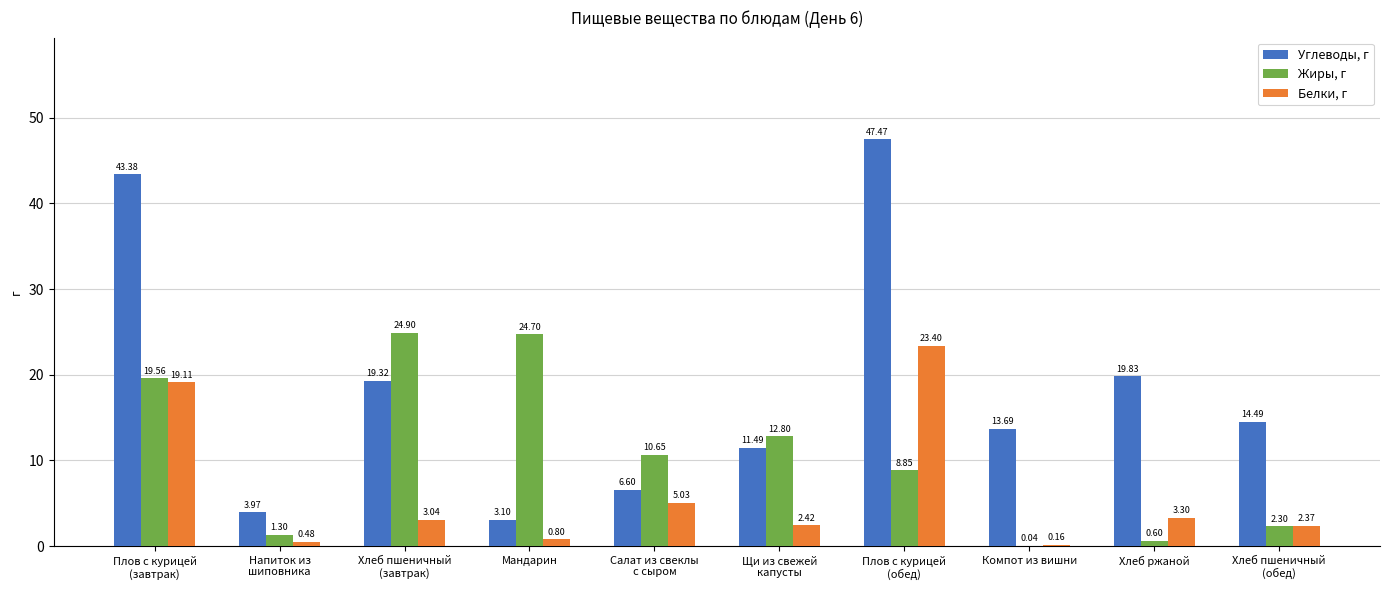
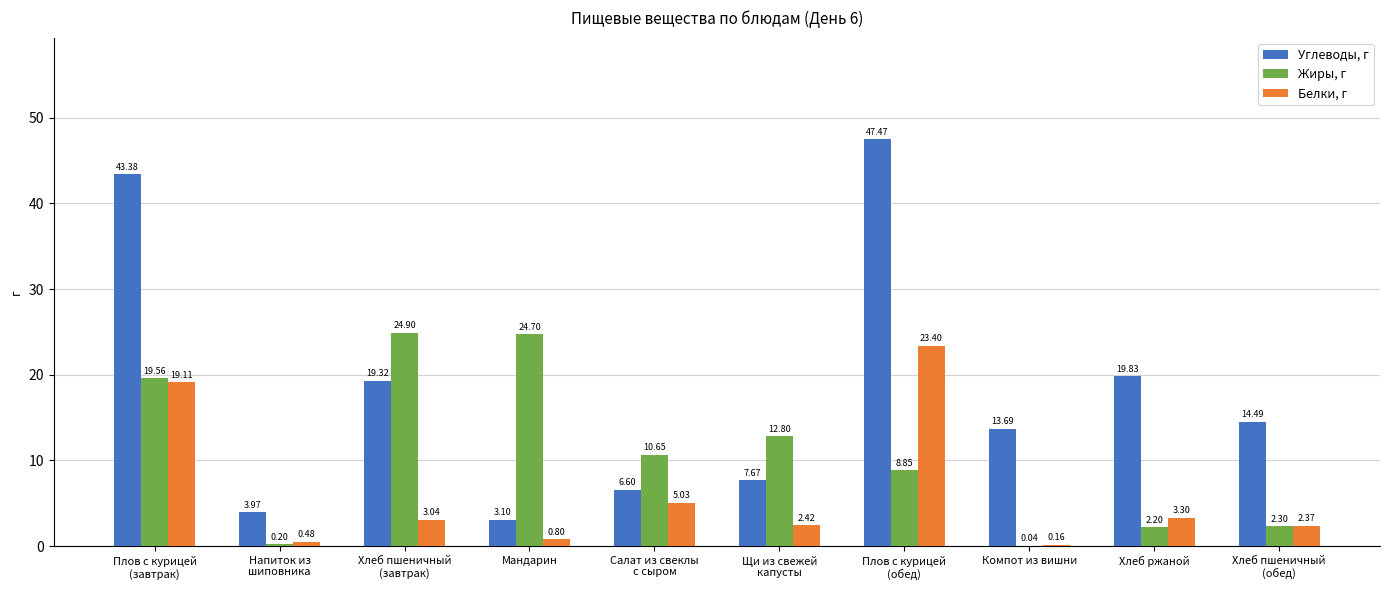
  {
    "Углеводы, г": {
      "Плов с курицей (завтрак)": 43.38,
      "Напиток из шиповника": 3.97,
      "Хлеб пшеничный (завтрак)": 19.32,
      "Мандарин": 3.10,
      "Салат из свеклы с сыром": 6.60,
-     "Щи из свежей капусты": 11.49,
+     "Щи из свежей капусты": 7.67,
      "Плов с курицей (обед)": 47.47,
      "Компот из вишни": 13.69,
      "Хлеб ржаной": 19.83,
      "Хлеб пшеничный (обед)": 14.49
    },
    "Жиры, г": {
      "Плов с курицей (завтрак)": 19.56,
-     "Напиток из шиповника": 1.30,
+     "Напиток из шиповника": 0.20,
      "Хлеб пшеничный (завтрак)": 24.90,
      "Мандарин": 24.70,
      "Салат из свеклы с сыром": 10.65,
      "Щи из свежей капусты": 12.80,
      "Плов с курицей (обед)": 8.85,
      "Компот из вишни": 0.04,
-     "Хлеб ржаной": 0.60,
+     "Хлеб ржаной": 2.20,
      "Хлеб пшеничный (обед)": 2.30
    },
    "Белки, г": {
      "Плов с курицей (завтрак)": 19.11,
      "Напиток из шиповника": 0.48,
      "Хлеб пшеничный (завтрак)": 3.04,
      "Мандарин": 0.80,
      "Салат из свеклы с сыром": 5.03,
      "Щи из свежей капусты": 2.42,
      "Плов с курицей (обед)": 23.40,
      "Компот из вишни": 0.16,
      "Хлеб ржаной": 3.30,
      "Хлеб пшеничный (обед)": 2.37
    }
  }
